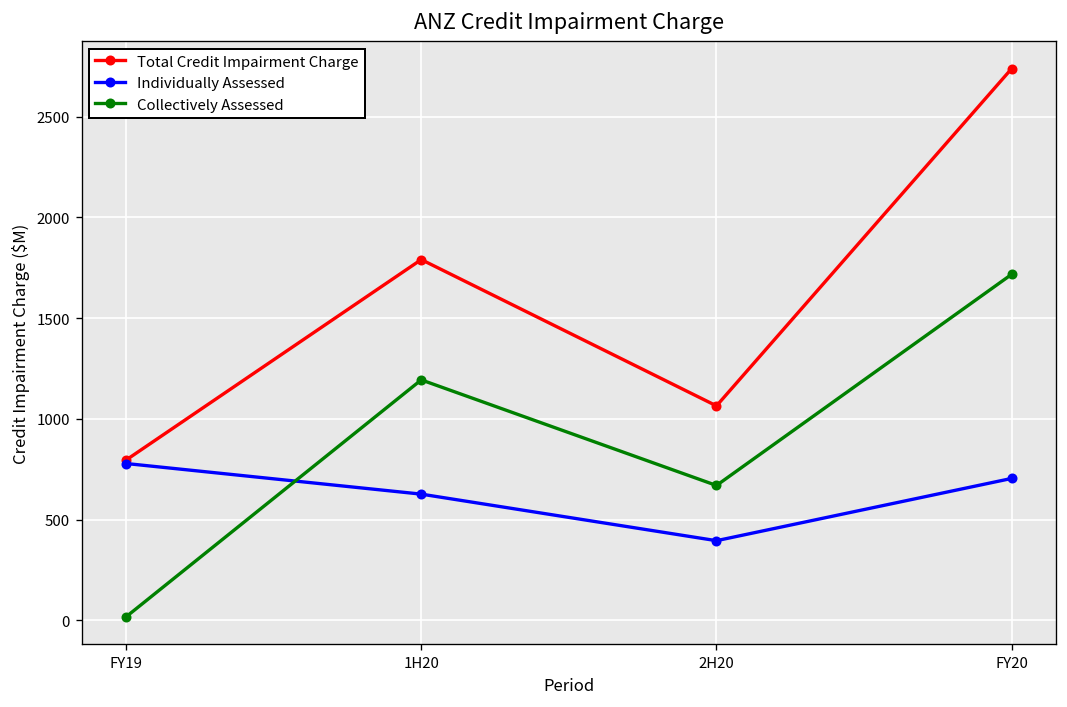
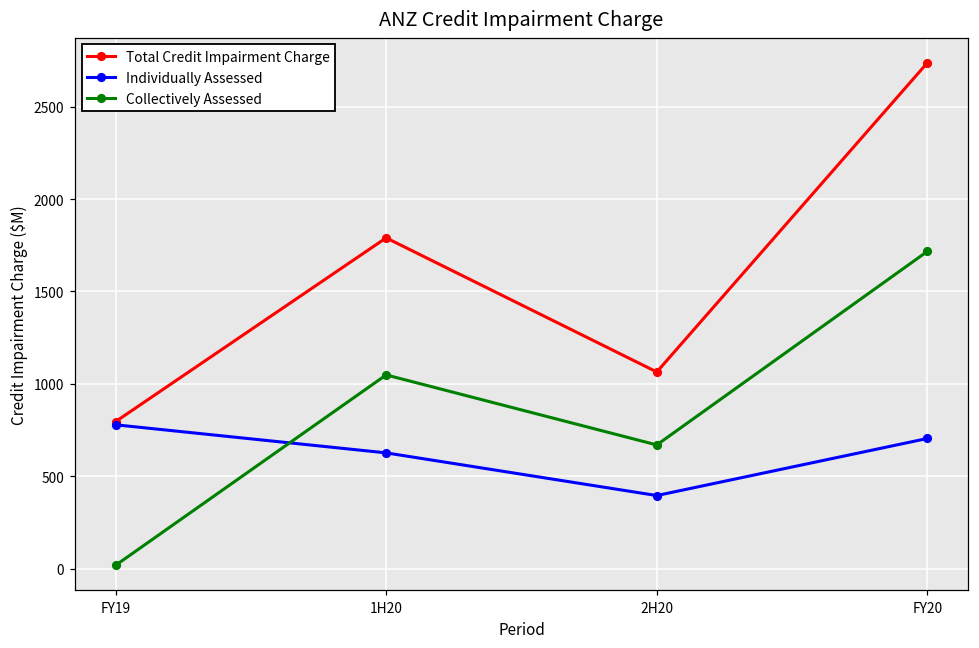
  {
    "Total Credit Impairment Charge": {
      "FY19": 800,
      "1H20": 1790,
      "2H20": 1060,
      "FY20": 2740
    },
    "Individually Assessed": {
      "FY19": 780,
      "1H20": 630,
      "2H20": 400,
      "FY20": 700
    },
    "Collectively Assessed": {
      "FY19": 20,
-     "1H20": 1190,
+     "1H20": 1050,
      "2H20": 670,
      "FY20": 1720
    }
  }
